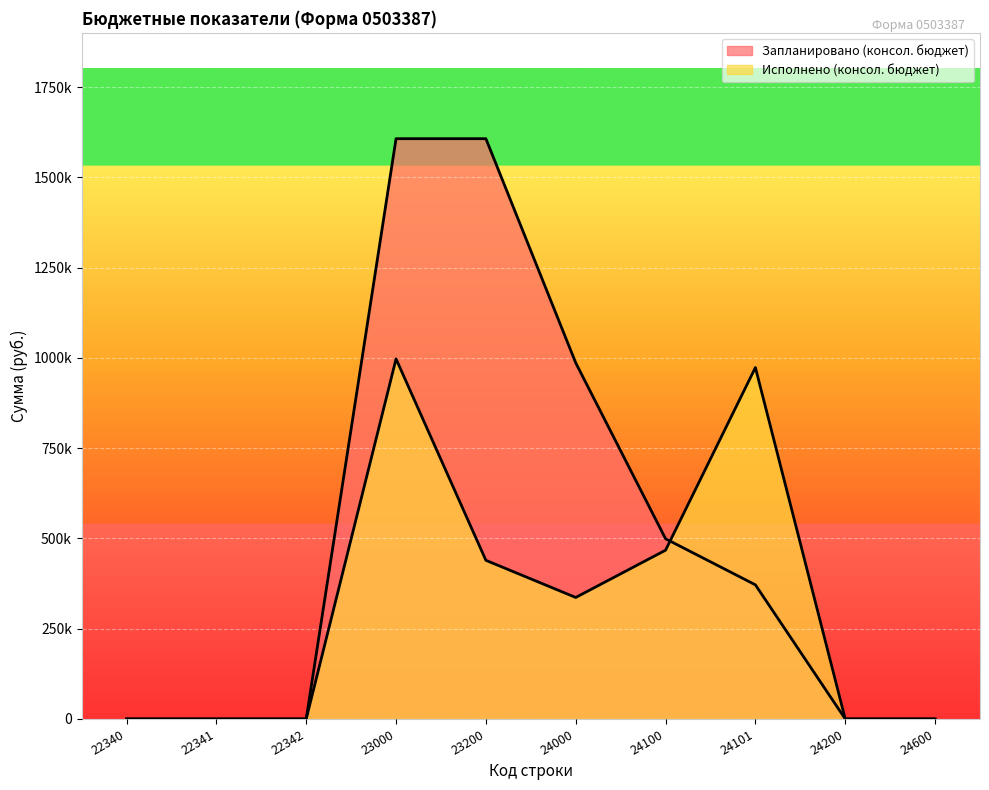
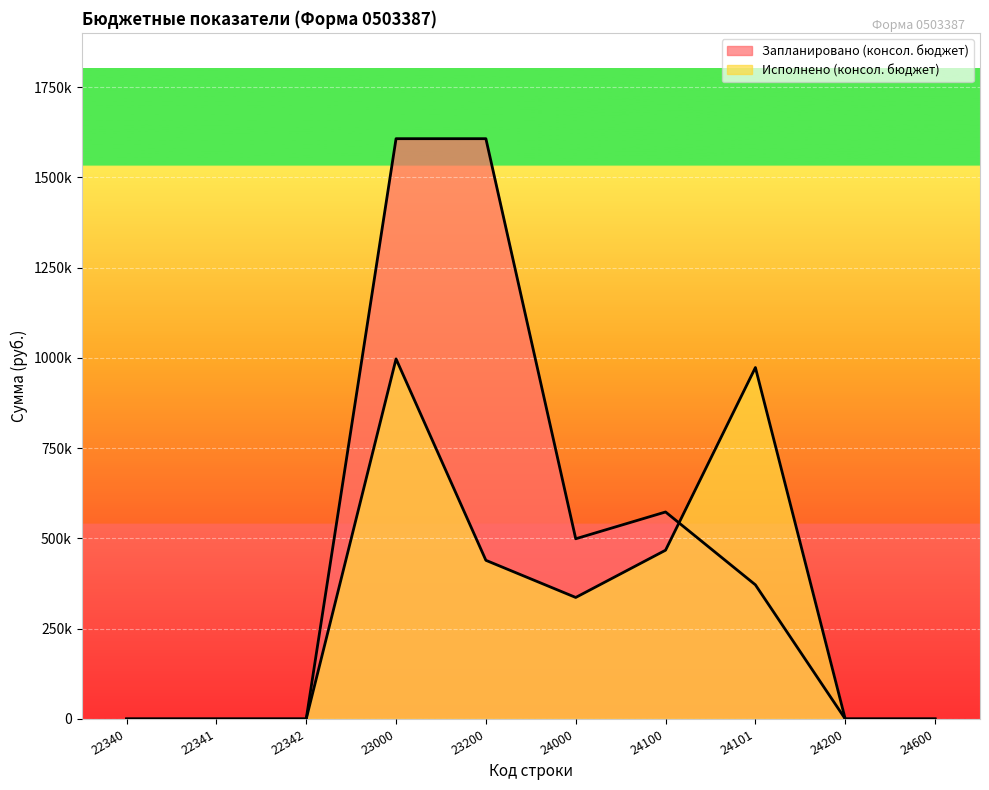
  {
    "Запланировано (консол. бюджет)": {
      "23000": 1610000,
      "23200": 1610000,
-     "24000": 990000,
-     "24100": 500000,
+     "24000": 500000,
+     "24100": 570000,
      "24101": 370000
    },
    "Исполнено (консол. бюджет)": {
      "23000": 1000000,
      "23200": 440000,
      "24000": 340000,
      "24100": 470000,
      "24101": 970000
    }
  }
